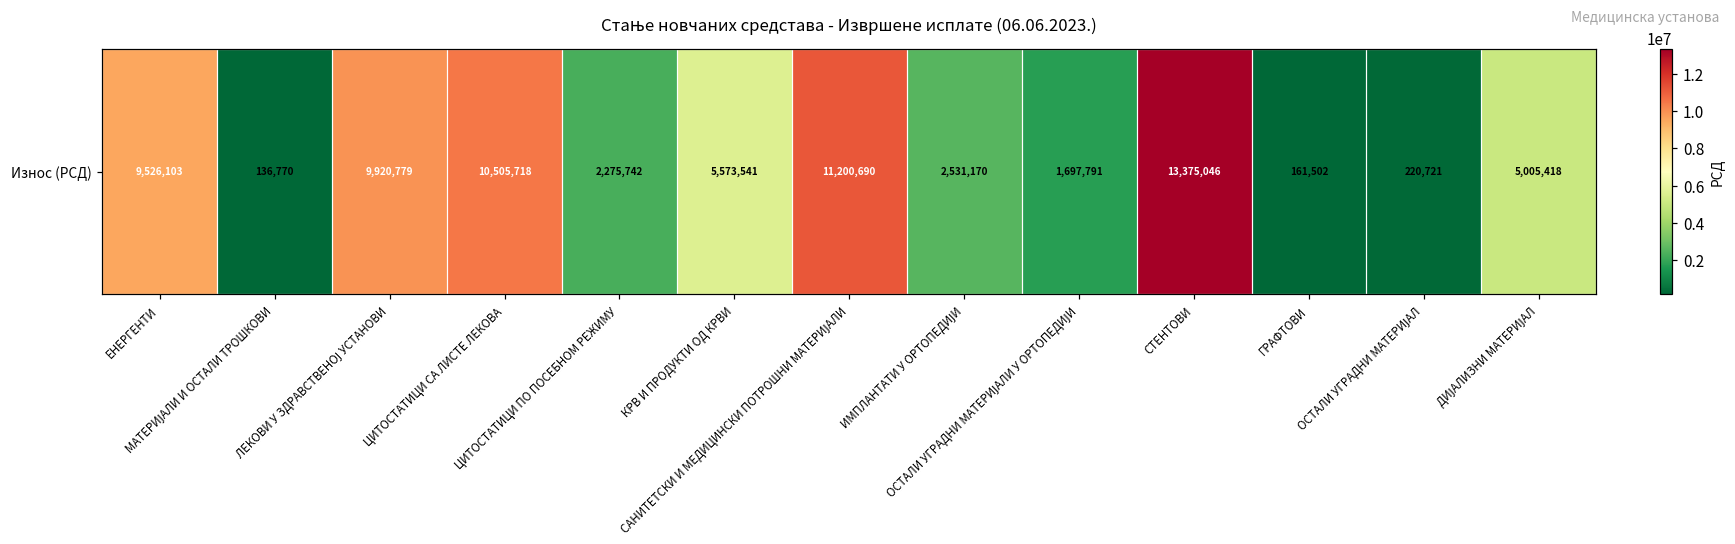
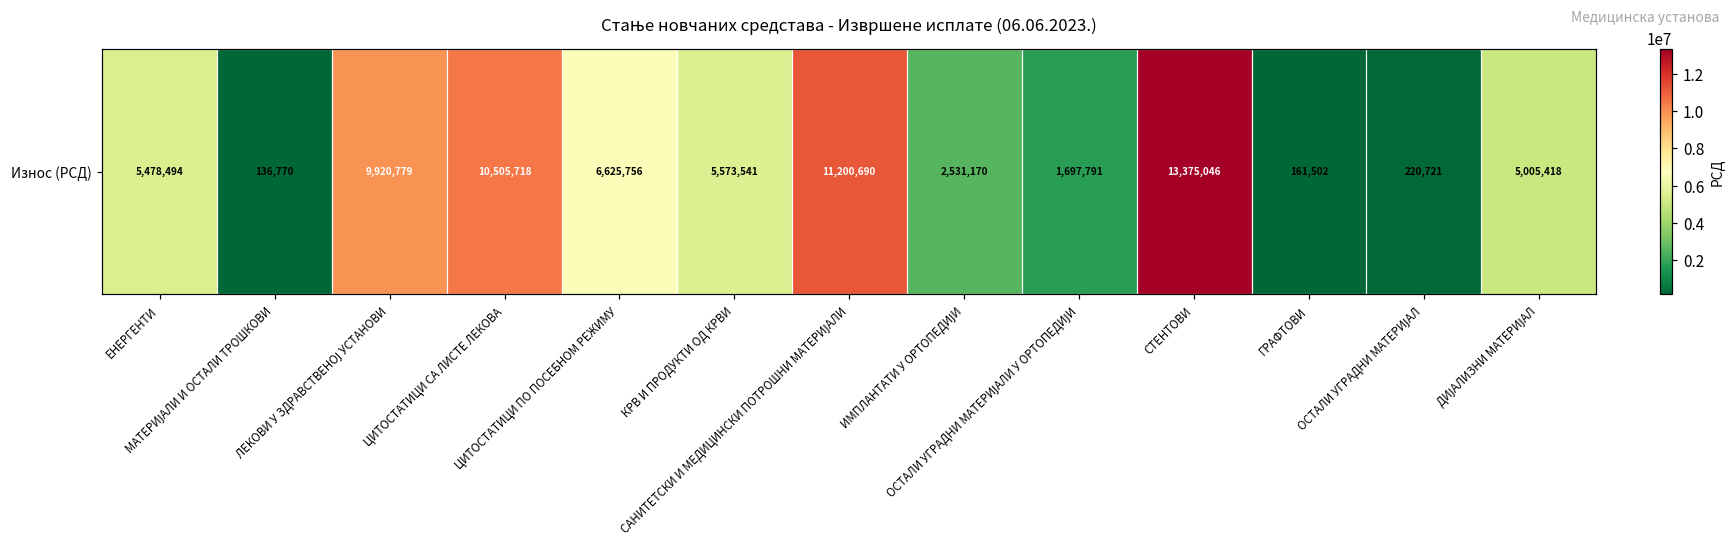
  {
    "Износ (РСД)": {
-     "ЕНЕРГЕНТИ": "9,526,103",
+     "ЕНЕРГЕНТИ": "5,478,494",
      "МАТЕРИЈАЛИ И ОСТАЛИ ТРОШКОВИ": "136,770",
      "ЛЕКОВИ У ЗДРАВСТВЕНОЈ УСТАНОВИ": "9,920,779",
      "ЦИТОСТАТИЦИ СА ЛИСТЕ ЛЕКОВА": "10,505,718",
-     "ЦИТОСТАТИЦИ ПО ПОСЕБНОМ РЕЖИМУ": "2,275,742",
+     "ЦИТОСТАТИЦИ ПО ПОСЕБНОМ РЕЖИМУ": "6,625,756",
      "КРВ И ПРОДУКТИ ОД КРВИ": "5,573,541",
      "САНИТЕТСКИ И МЕДИЦИНСКИ ПОТРОШНИ МАТЕРИЈАЛИ": "11,200,690",
      "ИМПЛАНТАТИ У ОРТОПЕДИЈИ": "2,531,170",
      "ОСТАЛИ УГРАДНИ МАТЕРИЈАЛИ У ОРТОПЕДИЈИ": "1,697,791",
      "СТЕНТОВИ": "13,375,046",
      "ГРАФТОВИ": "161,502",
      "ОСТАЛИ УГРАДНИ МАТЕРИЈАЛ": "220,721",
      "ДИЈАЛИЗНИ МАТЕРИЈАЛ": "5,005,418"
    }
  }
